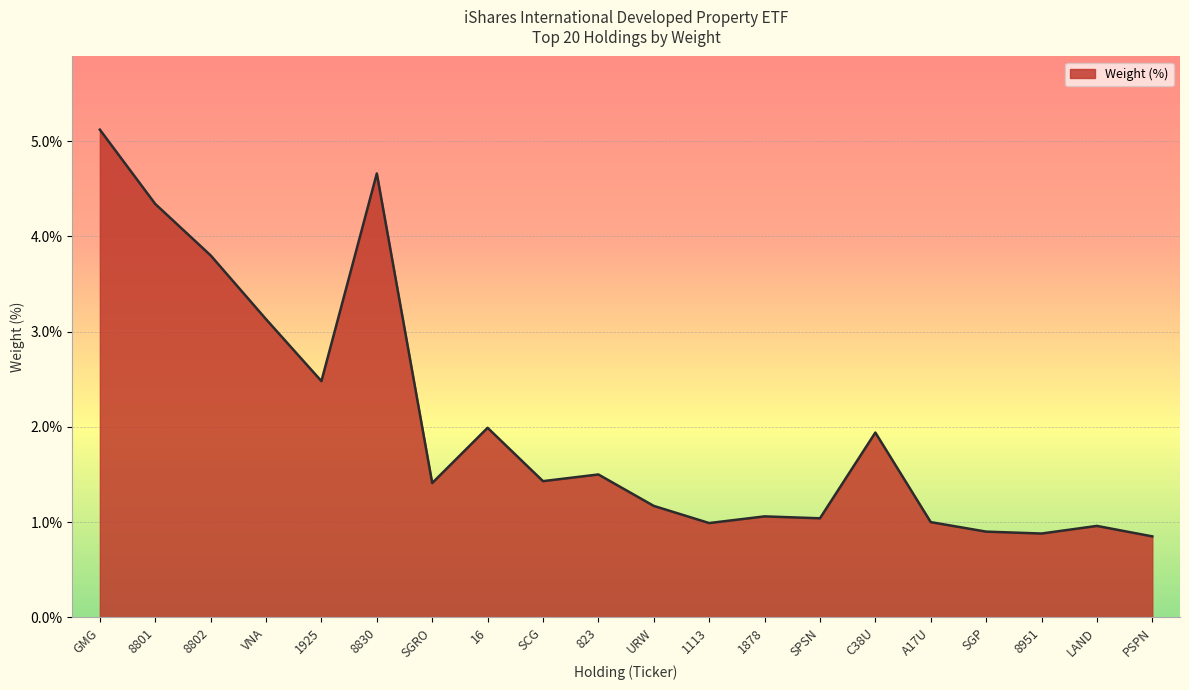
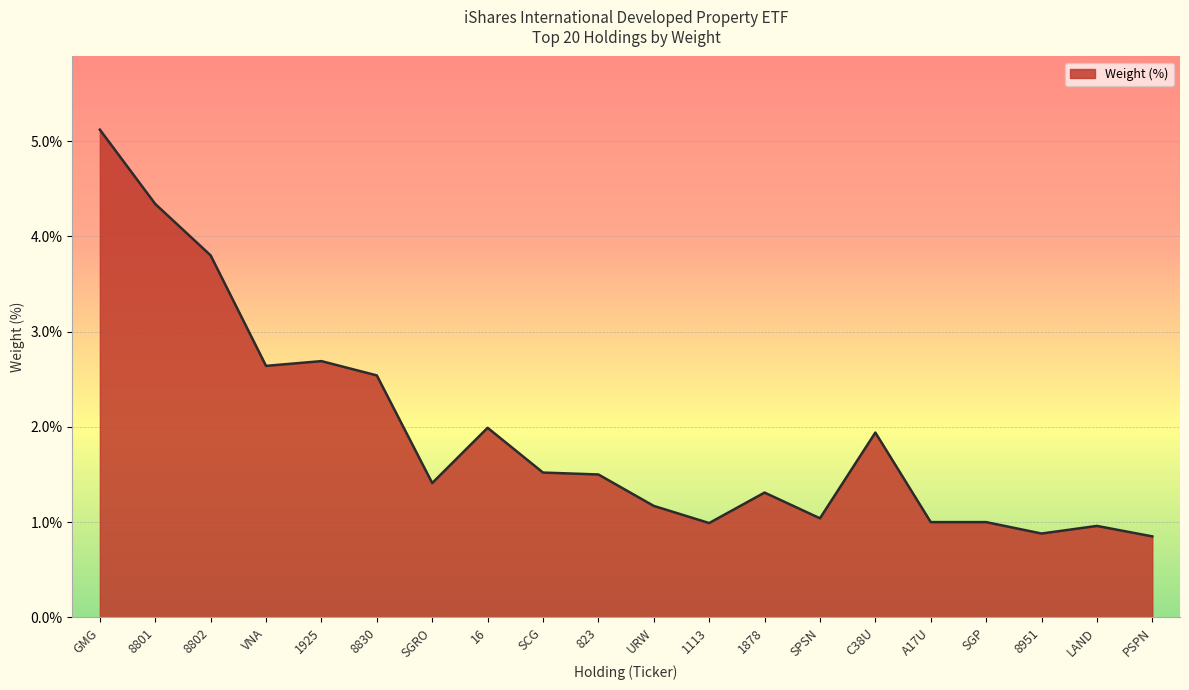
  {
    "GMG": "5.1%",
    "8801": "4.3%",
    "8802": "3.8%",
-   "VNA": "3.1%",
-   "1925": "2.5%",
-   "8830": "4.7%",
+   "VNA": "2.6%",
+   "1925": "2.7%",
+   "8830": "2.5%",
    "SGRO": "1.4%",
    "16": "2.0%",
-   "SCG": "1.4%",
+   "SCG": "1.5%",
    "823": "1.5%",
    "URW": "1.2%",
    "1113": "1.0%",
-   "1878": "1.1%",
+   "1878": "1.3%",
    "SPSN": "1.0%",
    "C38U": "1.9%",
    "A17U": "1.0%",
-   "SGP": "0.9%",
+   "SGP": "1.0%",
    "8951": "0.9%",
    "LAND": "1.0%",
    "PSPN": "0.9%"
  }
